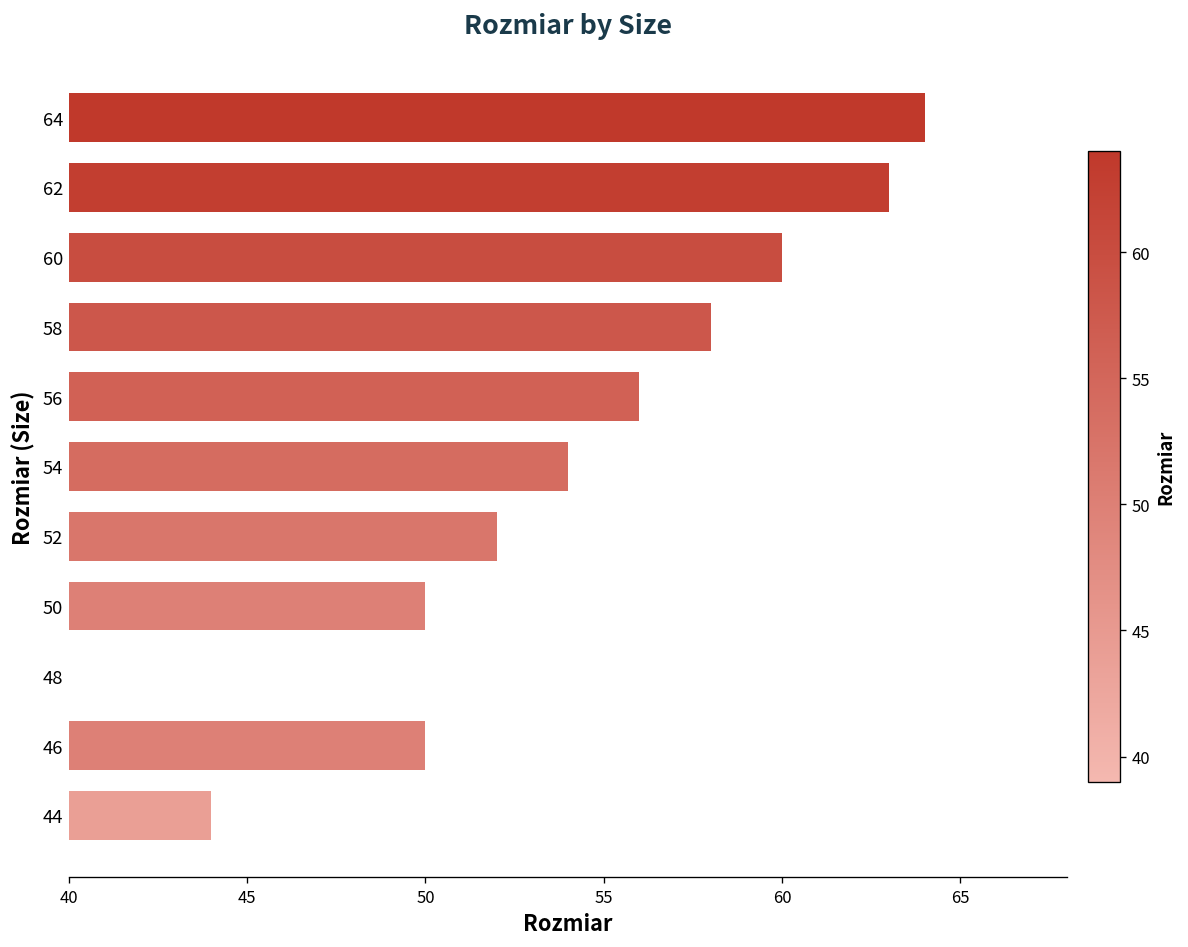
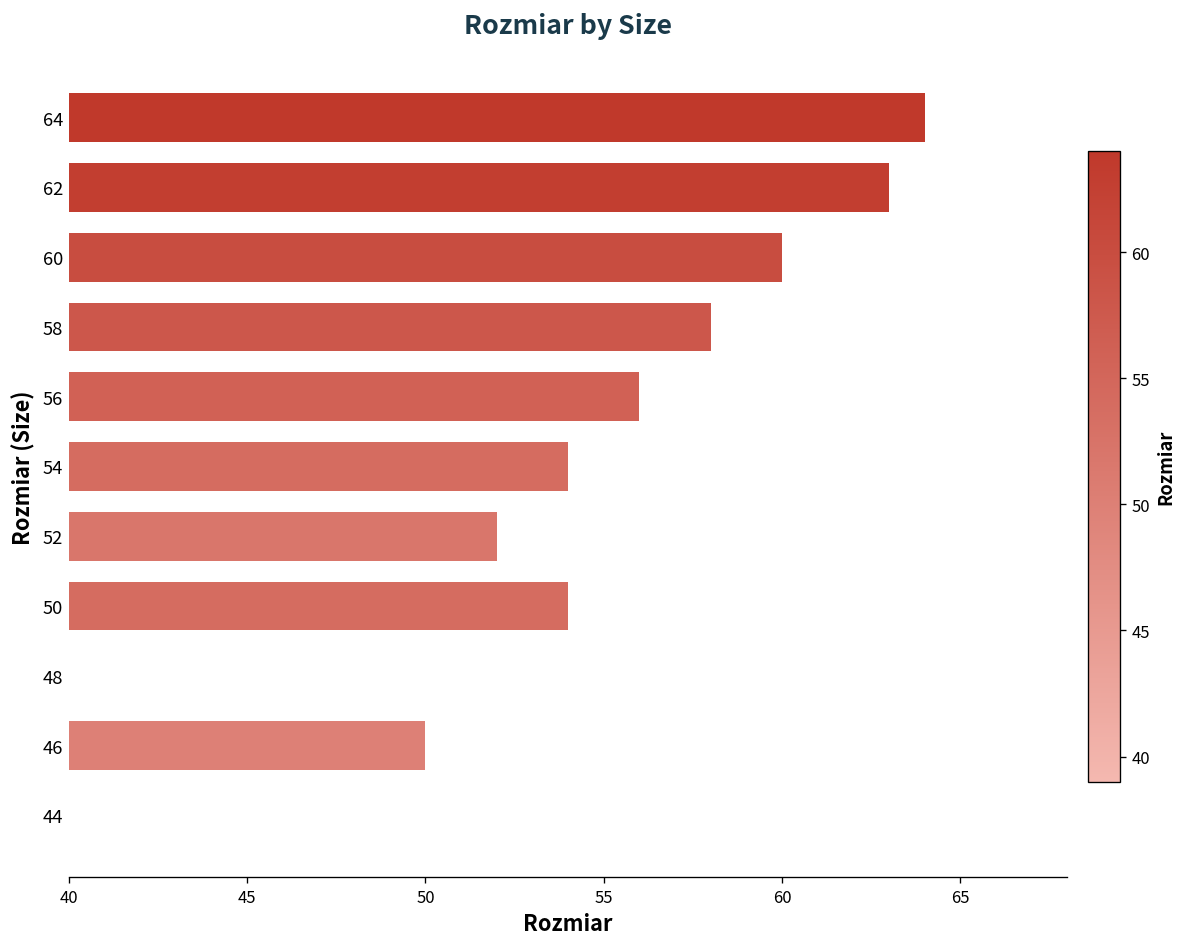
  {
    "64": 64,
    "62": 63,
    "60": 60,
    "58": 58,
    "56": 56,
    "54": 54,
    "52": 52,
-   "50": 50,
+   "50": 54,
    "46": 50,
-   "44": 44
+   "44": 40
  }
